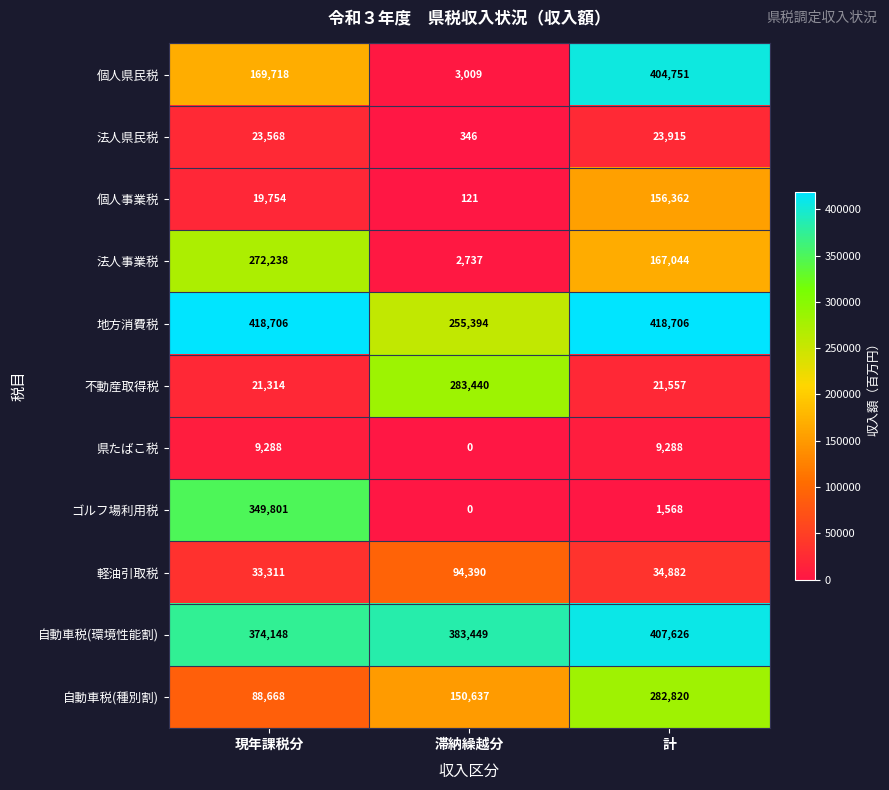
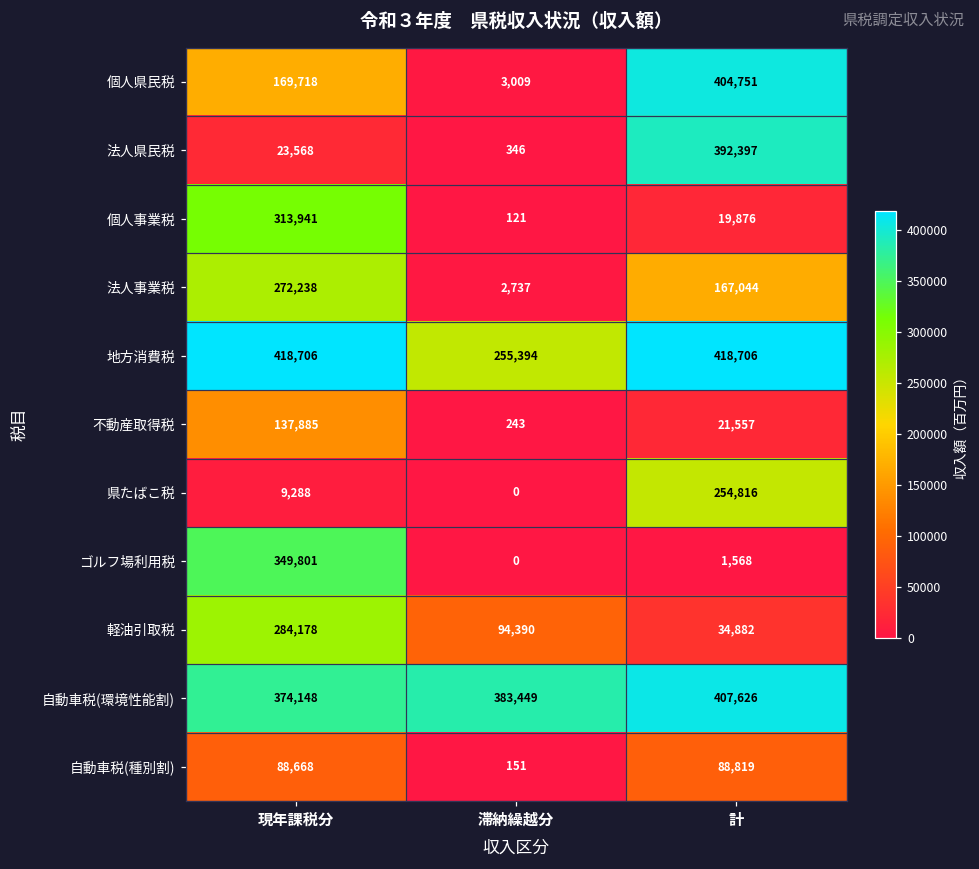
  {
    "個人県民税": {
      "現年課税分": "169,718",
      "滞納繰越分": "3,009",
      "計": "404,751"
    },
    "法人県民税": {
      "現年課税分": "23,568",
      "滞納繰越分": "346",
-     "計": "23,915"
+     "計": "392,397"
    },
    "個人事業税": {
-     "現年課税分": "19,754",
+     "現年課税分": "313,941",
      "滞納繰越分": "121",
-     "計": "156,362"
+     "計": "19,876"
    },
    "法人事業税": {
      "現年課税分": "272,238",
      "滞納繰越分": "2,737",
      "計": "167,044"
    },
    "地方消費税": {
      "現年課税分": "418,706",
      "滞納繰越分": "255,394",
      "計": "418,706"
    },
    "不動産取得税": {
-     "現年課税分": "21,314",
-     "滞納繰越分": "283,440",
+     "現年課税分": "137,885",
+     "滞納繰越分": "243",
      "計": "21,557"
    },
    "県たばこ税": {
      "現年課税分": "9,288",
      "滞納繰越分": "0",
-     "計": "9,288"
+     "計": "254,816"
    },
    "ゴルフ場利用税": {
      "現年課税分": "349,801",
      "滞納繰越分": "0",
      "計": "1,568"
    },
    "軽油引取税": {
-     "現年課税分": "33,311",
+     "現年課税分": "284,178",
      "滞納繰越分": "94,390",
      "計": "34,882"
    },
    "自動車税(環境性能割)": {
      "現年課税分": "374,148",
      "滞納繰越分": "383,449",
      "計": "407,626"
    },
    "自動車税(種別割)": {
      "現年課税分": "88,668",
-     "滞納繰越分": "150,637",
-     "計": "282,820"
+     "滞納繰越分": "151",
+     "計": "88,819"
    }
  }
